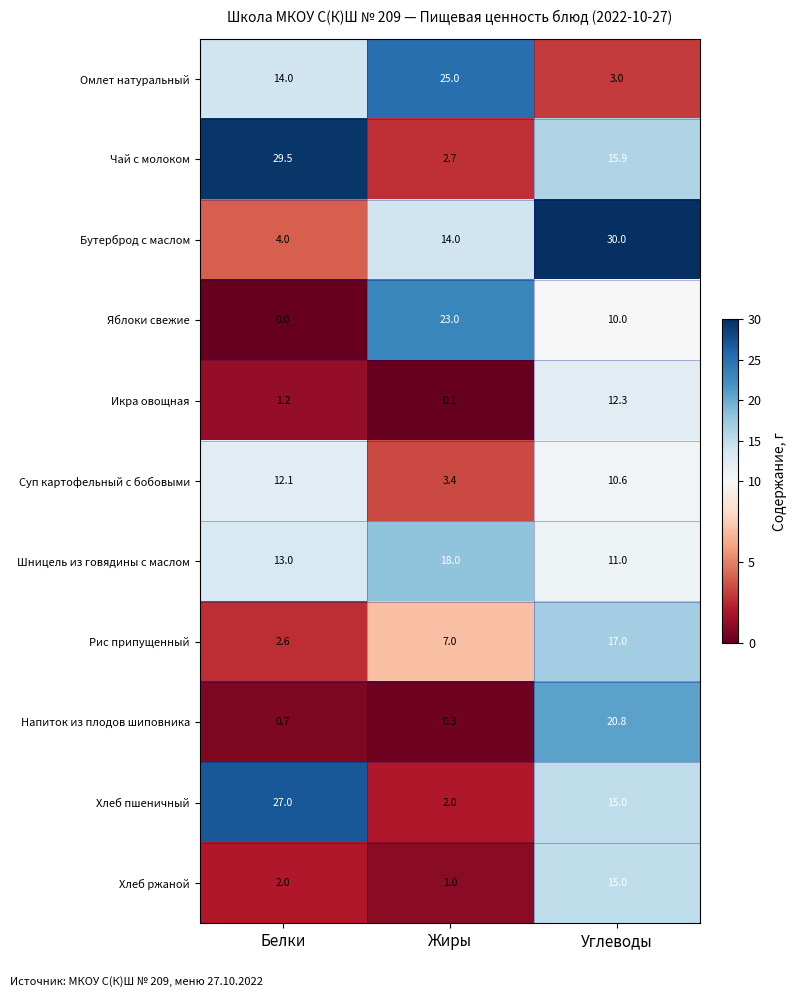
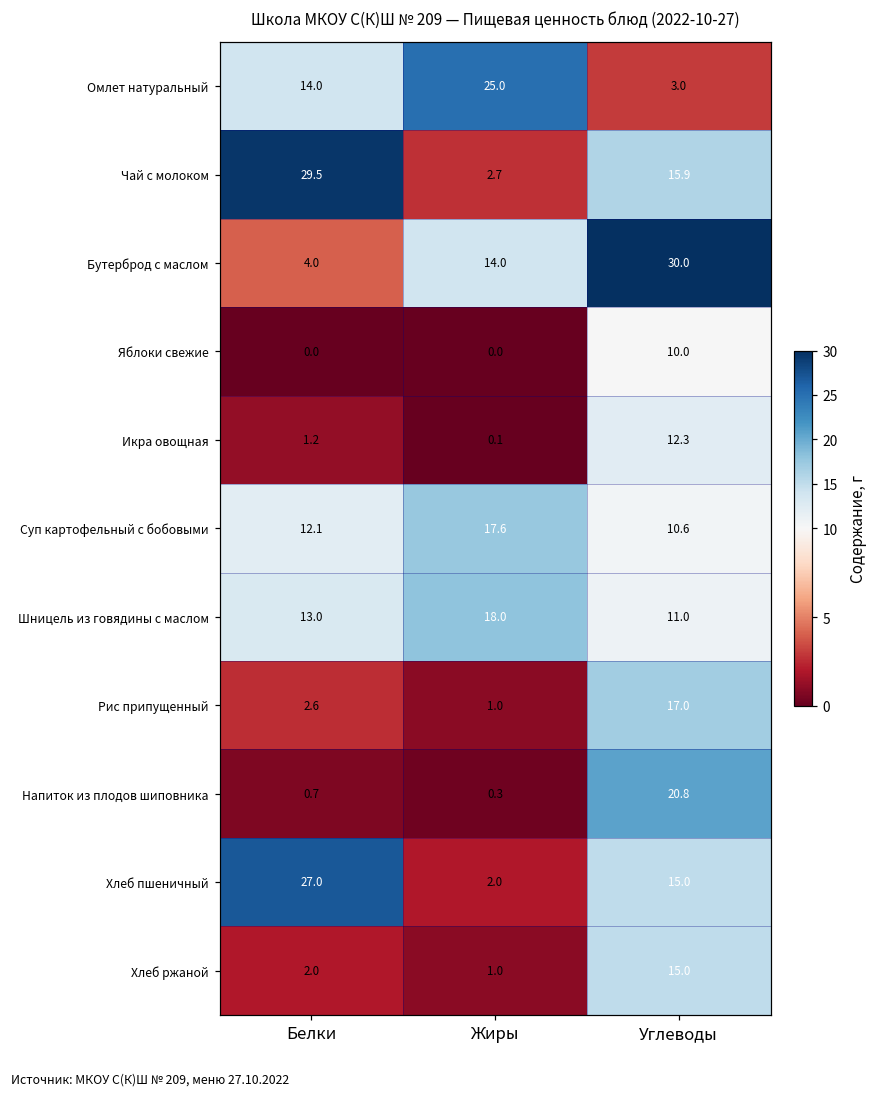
  {
    "Омлет натуральный": {
      "Белки": 14.0,
      "Жиры": 25.0,
      "Углеводы": 3.0
    },
    "Чай с молоком": {
      "Белки": 29.5,
      "Жиры": 2.7,
      "Углеводы": 15.9
    },
    "Бутерброд с маслом": {
      "Белки": 4.0,
      "Жиры": 14.0,
      "Углеводы": 30.0
    },
    "Яблоки свежие": {
      "Белки": 0.0,
-     "Жиры": 23.0,
+     "Жиры": 0.0,
      "Углеводы": 10.0
    },
    "Икра овощная": {
      "Белки": 1.2,
      "Жиры": 0.1,
      "Углеводы": 12.3
    },
    "Суп картофельный с бобовыми": {
      "Белки": 12.1,
-     "Жиры": 3.4,
+     "Жиры": 17.6,
      "Углеводы": 10.6
    },
    "Шницель из говядины с маслом": {
      "Белки": 13.0,
      "Жиры": 18.0,
      "Углеводы": 11.0
    },
    "Рис припущенный": {
      "Белки": 2.6,
-     "Жиры": 7.0,
+     "Жиры": 1.0,
      "Углеводы": 17.0
    },
    "Напиток из плодов шиповника": {
      "Белки": 0.7,
      "Жиры": 0.3,
      "Углеводы": 20.8
    },
    "Хлеб пшеничный": {
      "Белки": 27.0,
      "Жиры": 2.0,
      "Углеводы": 15.0
    },
    "Хлеб ржаной": {
      "Белки": 2.0,
      "Жиры": 1.0,
      "Углеводы": 15.0
    }
  }
